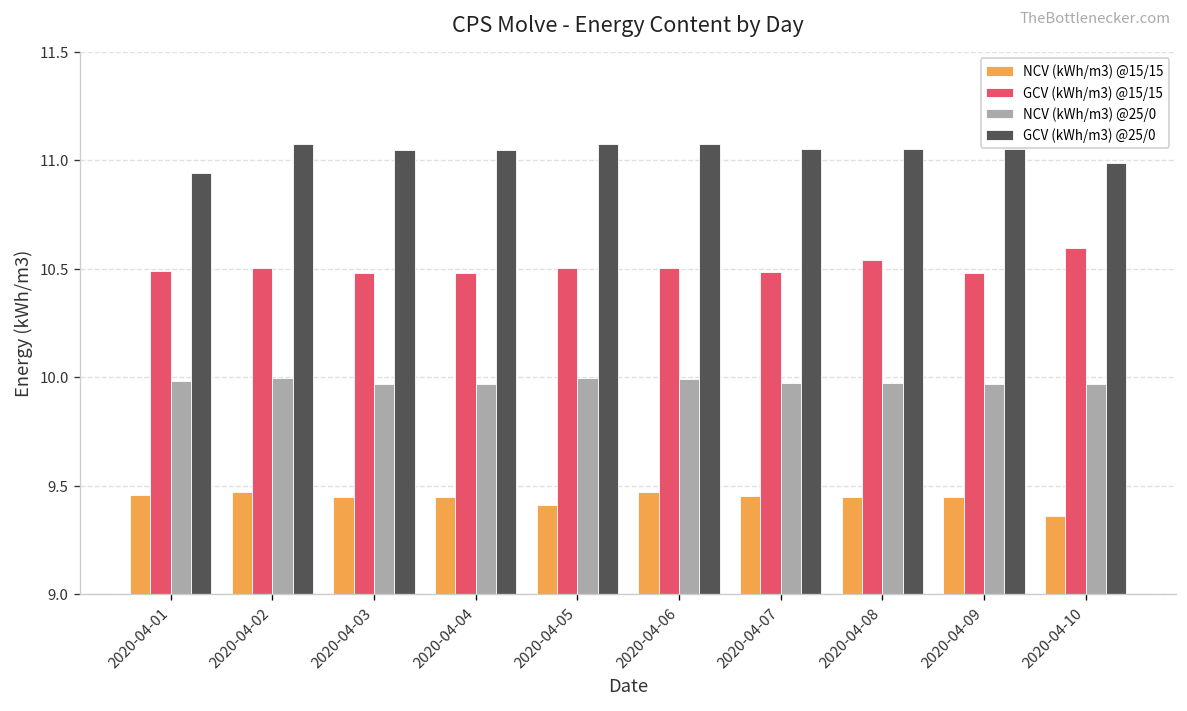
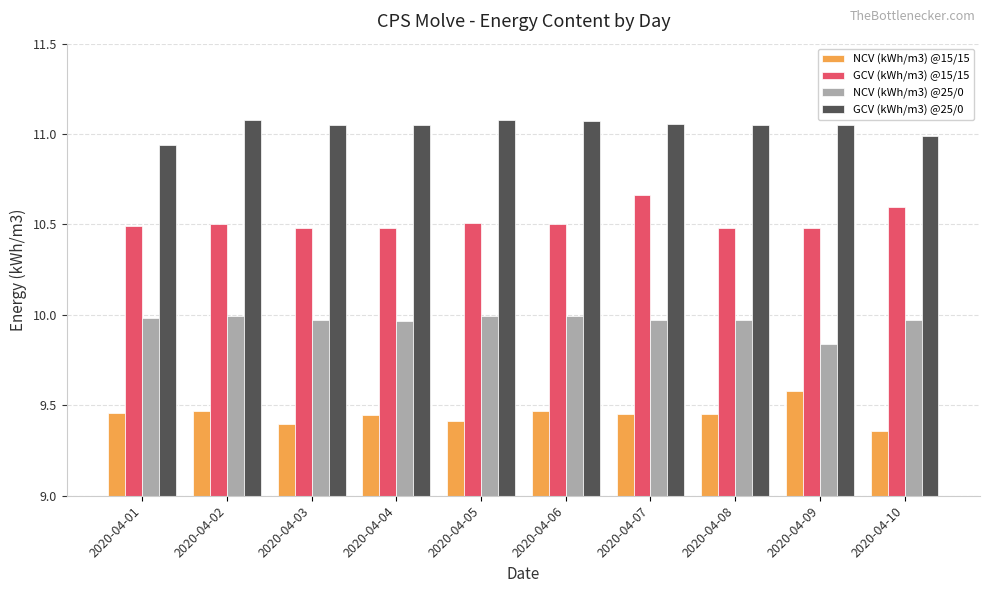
  {
    "NCV (kWh/m3) @15/15": {
      "2020-04-01": 9.46,
      "2020-04-02": 9.47,
-     "2020-04-03": 9.45,
+     "2020-04-03": 9.40,
      "2020-04-04": 9.45,
      "2020-04-05": 9.41,
      "2020-04-06": 9.47,
      "2020-04-07": 9.45,
      "2020-04-08": 9.45,
-     "2020-04-09": 9.45,
+     "2020-04-09": 9.58,
      "2020-04-10": 9.36
    },
    "GCV (kWh/m3) @15/15": {
      "2020-04-01": 10.49,
      "2020-04-02": 10.51,
      "2020-04-03": 10.48,
      "2020-04-04": 10.48,
      "2020-04-05": 10.51,
      "2020-04-06": 10.50,
-     "2020-04-07": 10.48,
-     "2020-04-08": 10.54,
+     "2020-04-07": 10.66,
+     "2020-04-08": 10.48,
      "2020-04-09": 10.48,
      "2020-04-10": 10.60
    },
    "NCV (kWh/m3) @25/0": {
      "2020-04-01": 9.98,
      "2020-04-02": 9.99,
      "2020-04-03": 9.97,
      "2020-04-04": 9.97,
      "2020-04-05": 9.99,
      "2020-04-06": 9.99,
      "2020-04-07": 9.97,
      "2020-04-08": 9.97,
-     "2020-04-09": 9.97,
+     "2020-04-09": 9.84,
      "2020-04-10": 9.97
    },
    "GCV (kWh/m3) @25/0": {
      "2020-04-01": 10.94,
      "2020-04-02": 11.08,
      "2020-04-03": 11.05,
      "2020-04-04": 11.05,
      "2020-04-05": 11.08,
      "2020-04-06": 11.07,
      "2020-04-07": 11.05,
      "2020-04-08": 11.05,
      "2020-04-09": 11.05,
      "2020-04-10": 10.99
    }
  }
